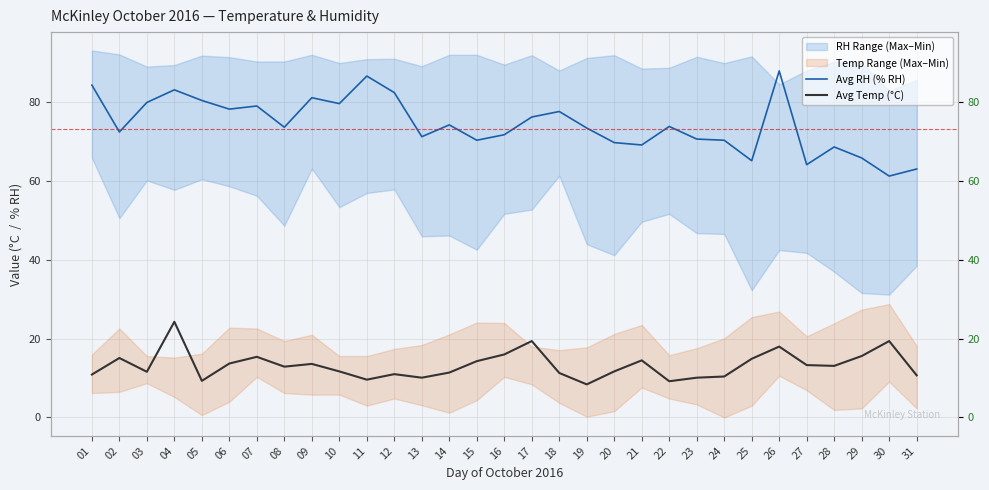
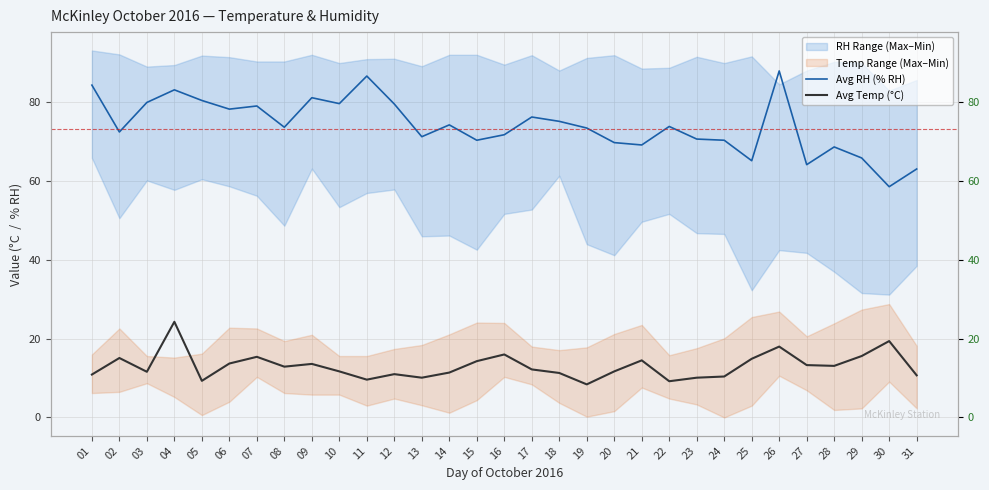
  {
    "Avg RH (% RH)": {
      "01": 84,
      "02": 73,
      "03": 80,
      "04": 83,
      "05": 81,
      "06": 78,
      "07": 79,
      "08": 74,
      "09": 81,
      "10": 80,
      "11": 87,
-     "12": 83,
+     "12": 80,
      "13": 71,
      "14": 74,
      "15": 70,
      "16": 72,
      "17": 76,
-     "18": 78,
+     "18": 75,
      "19": 74,
      "20": 70,
      "21": 69,
      "22": 74,
      "23": 71,
      "24": 70,
      "25": 65,
      "26": 88,
      "27": 64,
      "28": 69,
      "29": 66,
-     "30": 61,
+     "30": 59,
      "31": 63
    },
    "Avg Temp (°C)": {
      "01": 11,
      "02": 15,
      "03": 12,
      "04": 24,
      "05": 9,
      "06": 14,
      "07": 15,
      "08": 13,
      "09": 14,
      "10": 12,
      "11": 10,
      "12": 11,
      "13": 10,
      "14": 11,
      "15": 14,
      "16": 16,
-     "17": 19,
+     "17": 12,
      "18": 11,
      "19": 8,
      "20": 12,
      "21": 15,
      "22": 9,
      "23": 10,
      "24": 10,
      "25": 15,
      "26": 18,
      "27": 13,
      "28": 13,
      "29": 16,
      "30": 19,
      "31": 11
    }
  }
